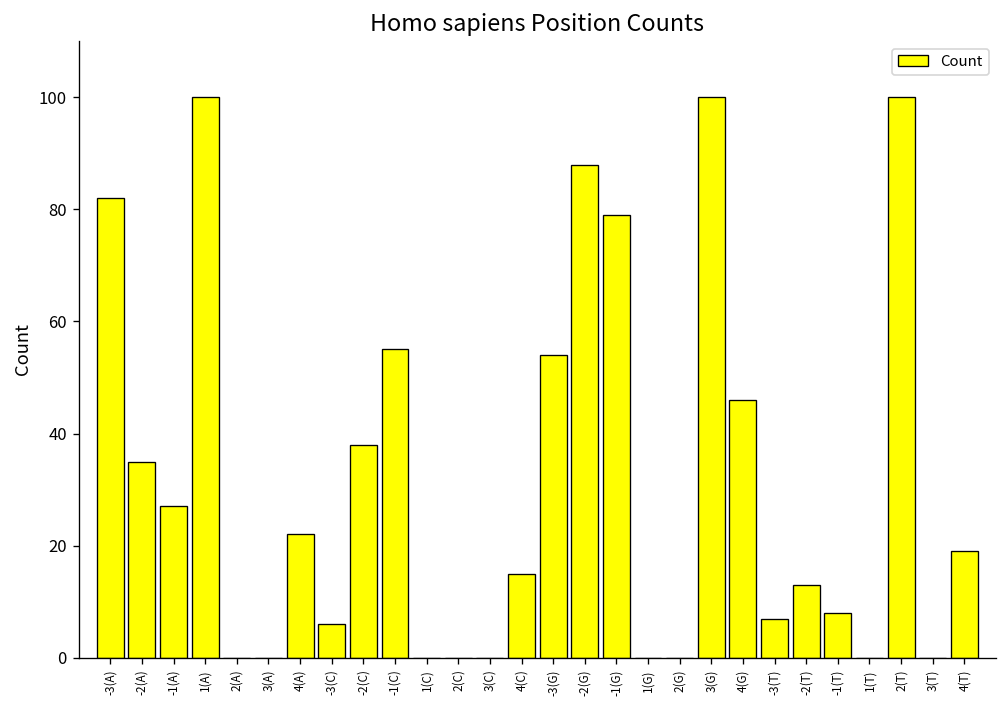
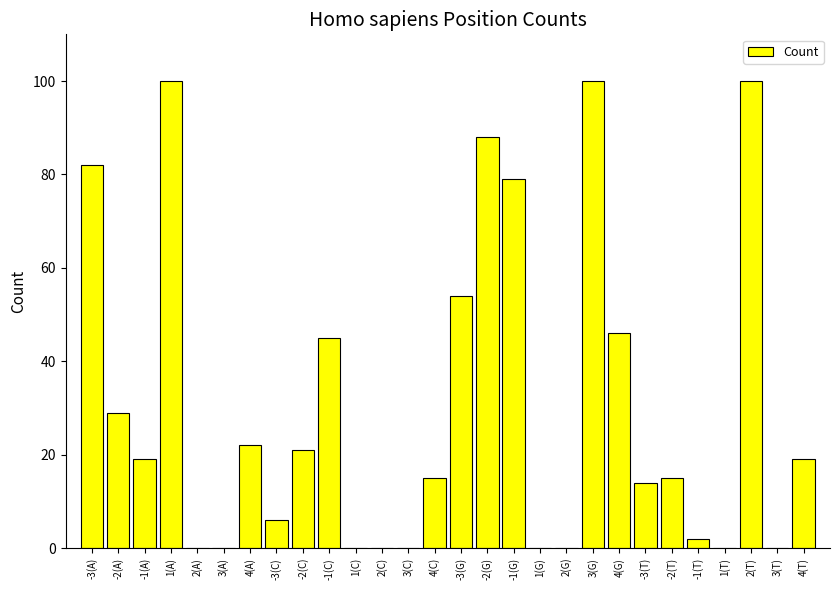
  {
    "-3(A)": 82,
-   "-2(A)": 35,
-   "-1(A)": 27,
+   "-2(A)": 29,
+   "-1(A)": 19,
    "1(A)": 100,
    "2(A)": 0,
    "3(A)": 0,
    "4(A)": 22,
    "-3(C)": 6,
-   "-2(C)": 38,
-   "-1(C)": 55,
+   "-2(C)": 21,
+   "-1(C)": 45,
    "1(C)": 0,
    "2(C)": 0,
    "3(C)": 0,
    "4(C)": 15,
    "-3(G)": 54,
    "-2(G)": 88,
    "-1(G)": 79,
    "1(G)": 0,
    "2(G)": 0,
    "3(G)": 100,
    "4(G)": 46,
-   "-3(T)": 7,
-   "-2(T)": 13,
-   "-1(T)": 8,
+   "-3(T)": 14,
+   "-2(T)": 15,
+   "-1(T)": 2,
    "1(T)": 0,
    "2(T)": 100,
    "3(T)": 0,
    "4(T)": 19
  }
